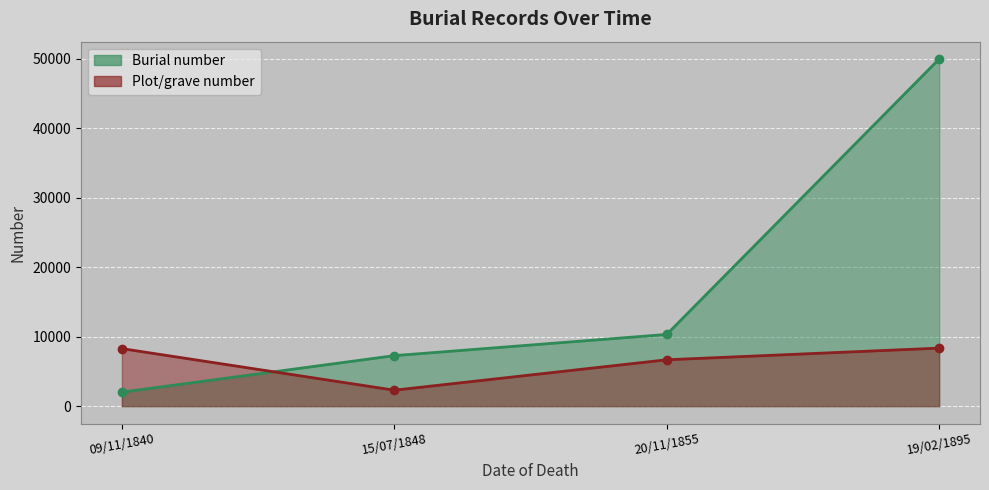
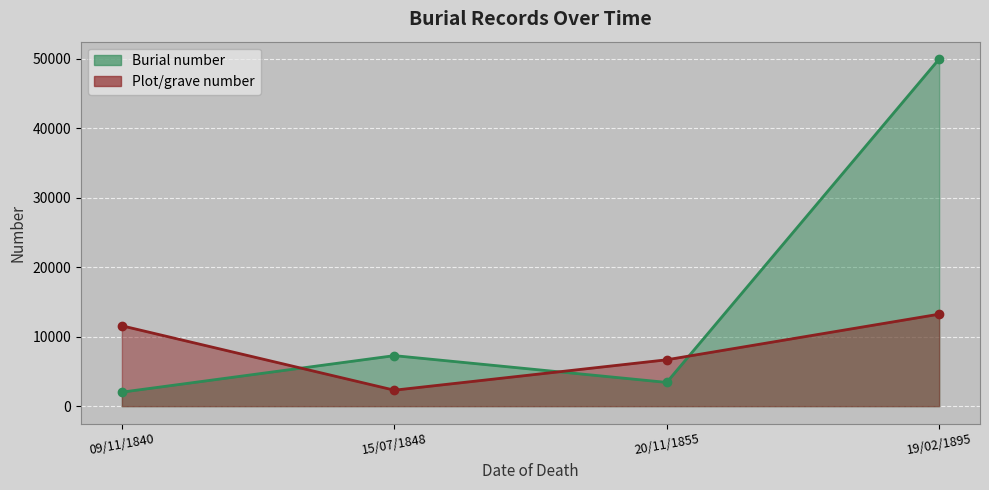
  {
    "Burial number": {
      "09/11/1840": 2000,
      "15/07/1848": 7000,
-     "20/11/1855": 10000,
+     "20/11/1855": 3000,
      "19/02/1895": 50000
    },
    "Plot/grave number": {
-     "09/11/1840": 8000,
+     "09/11/1840": 12000,
      "15/07/1848": 2000,
      "20/11/1855": 7000,
-     "19/02/1895": 8000
+     "19/02/1895": 13000
    }
  }
